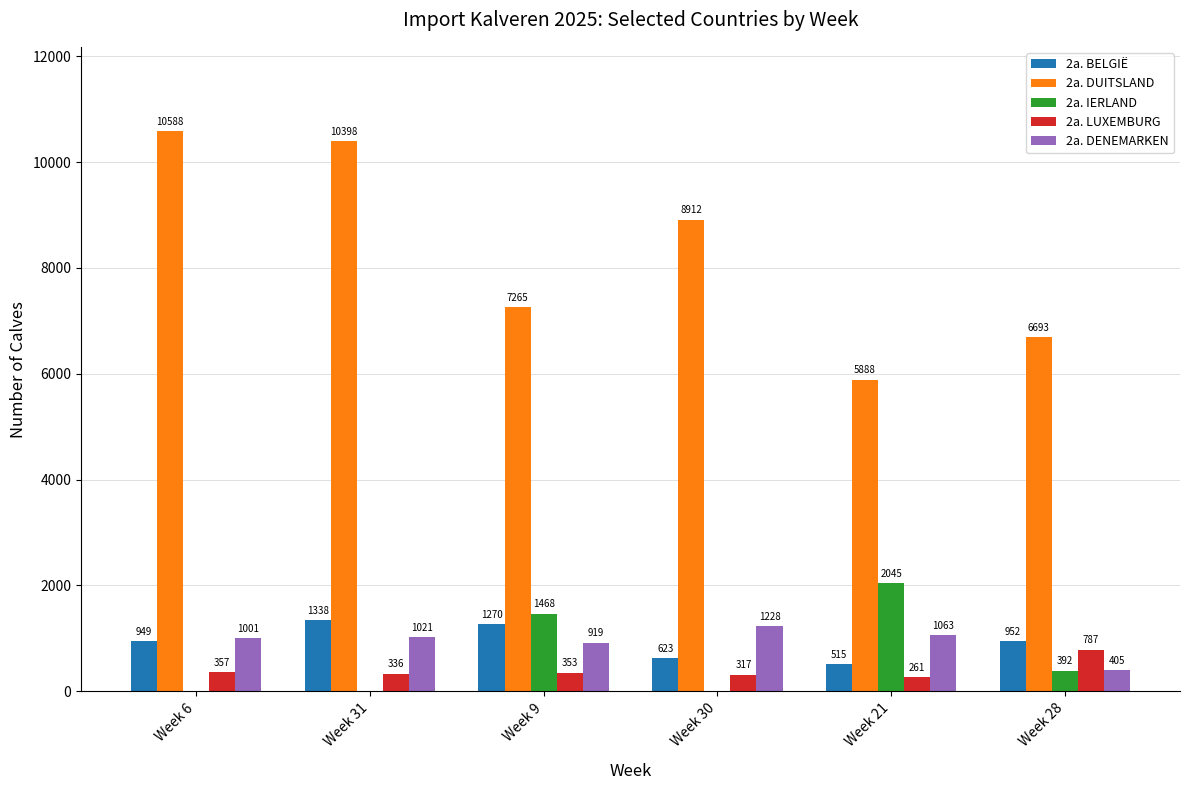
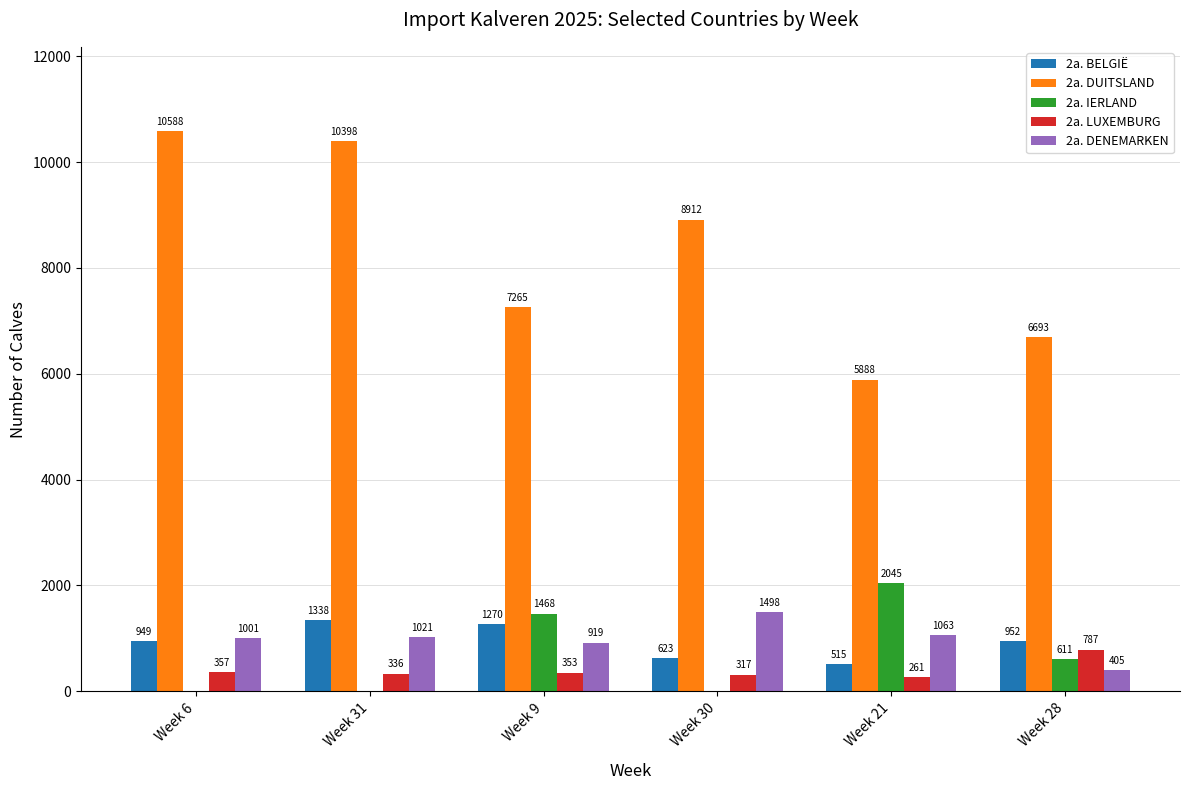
  {
    "2a. BELGIË": {
      "Week 6": 949,
      "Week 31": 1338,
      "Week 9": 1270,
      "Week 30": 623,
      "Week 21": 515,
      "Week 28": 952
    },
    "2a. DUITSLAND": {
      "Week 6": 10588,
      "Week 31": 10398,
      "Week 9": 7265,
      "Week 30": 8912,
      "Week 21": 5888,
      "Week 28": 6693
    },
    "2a. IERLAND": {
      "Week 9": 1468,
      "Week 21": 2045,
-     "Week 28": 392
+     "Week 28": 611
    },
    "2a. LUXEMBURG": {
      "Week 6": 357,
      "Week 31": 336,
      "Week 9": 353,
      "Week 30": 317,
      "Week 21": 261,
      "Week 28": 787
    },
    "2a. DENEMARKEN": {
      "Week 6": 1001,
      "Week 31": 1021,
      "Week 9": 919,
-     "Week 30": 1228,
+     "Week 30": 1498,
      "Week 21": 1063,
      "Week 28": 405
    }
  }
